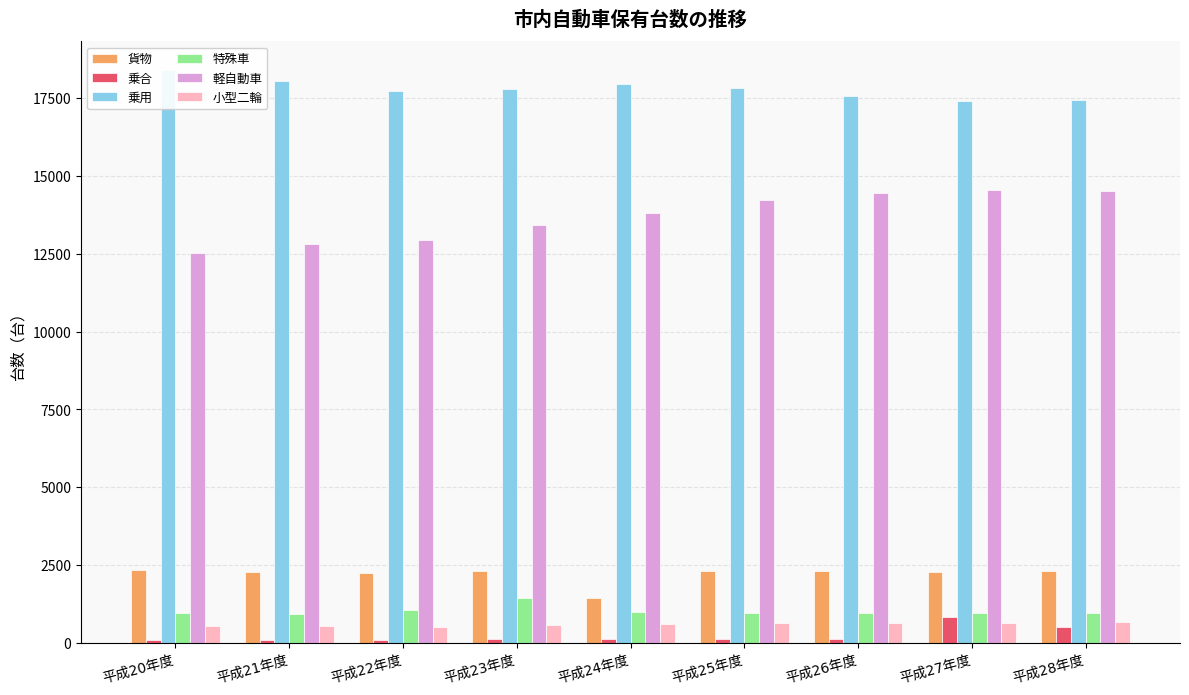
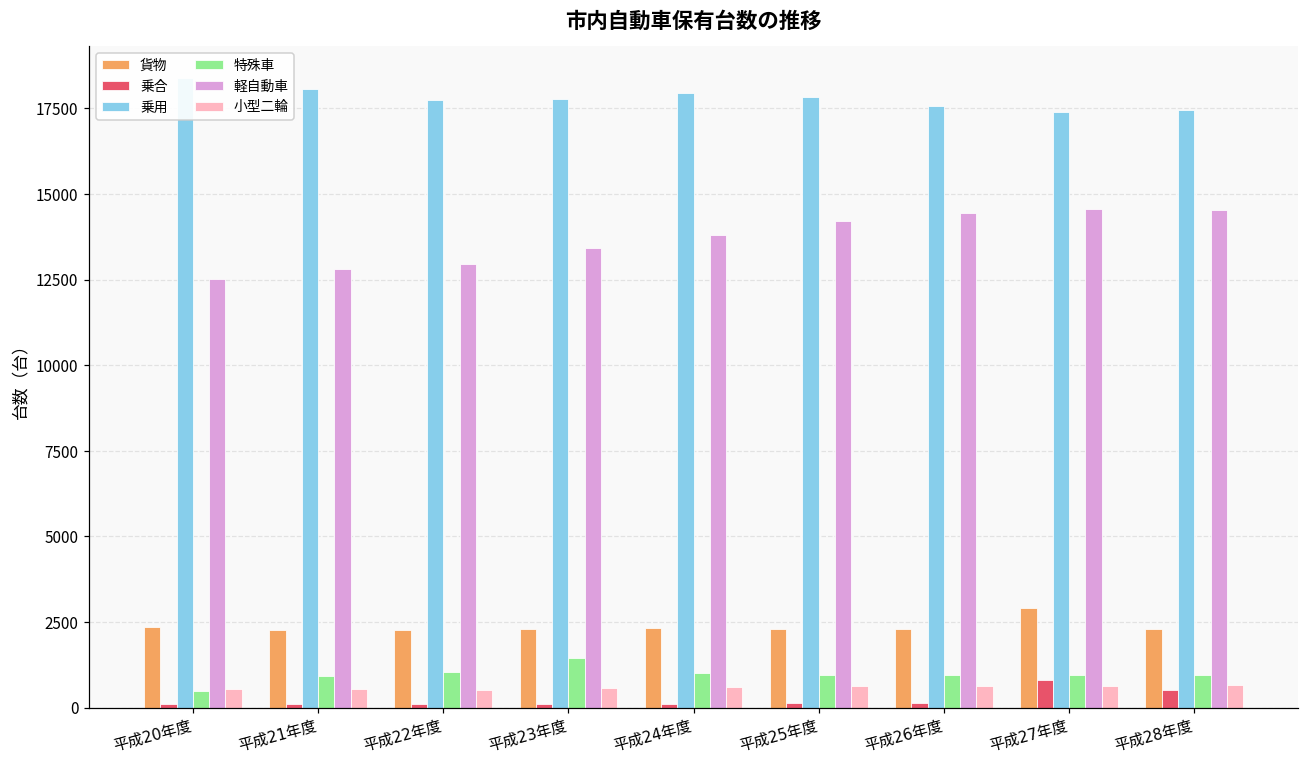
  {
    "貨物": {
      "平成20年度": 2300,
      "平成21年度": 2300,
      "平成22年度": 2300,
      "平成23年度": 2300,
-     "平成24年度": 1400,
+     "平成24年度": 2300,
      "平成25年度": 2300,
      "平成26年度": 2300,
-     "平成27年度": 2300,
+     "平成27年度": 2900,
      "平成28年度": 2300
    },
    "乗合": {
      "平成20年度": 100,
      "平成21年度": 100,
      "平成22年度": 100,
      "平成23年度": 100,
      "平成24年度": 100,
      "平成25年度": 100,
      "平成26年度": 100,
      "平成27年度": 800,
      "平成28年度": 500
    },
    "乗用": {
      "平成21年度": 18100,
      "平成22年度": 17700,
      "平成23年度": 17800,
      "平成24年度": 17900,
      "平成25年度": 17800,
      "平成26年度": 17600,
      "平成27年度": 17400,
      "平成28年度": 17400
    },
    "特殊車": {
-     "平成20年度": 1000,
+     "平成20年度": 500,
      "平成21年度": 900,
      "平成22年度": 1100,
      "平成23年度": 1500,
      "平成24年度": 1000,
      "平成25年度": 1000,
      "平成26年度": 1000,
      "平成27年度": 900,
      "平成28年度": 1000
    }
  }
